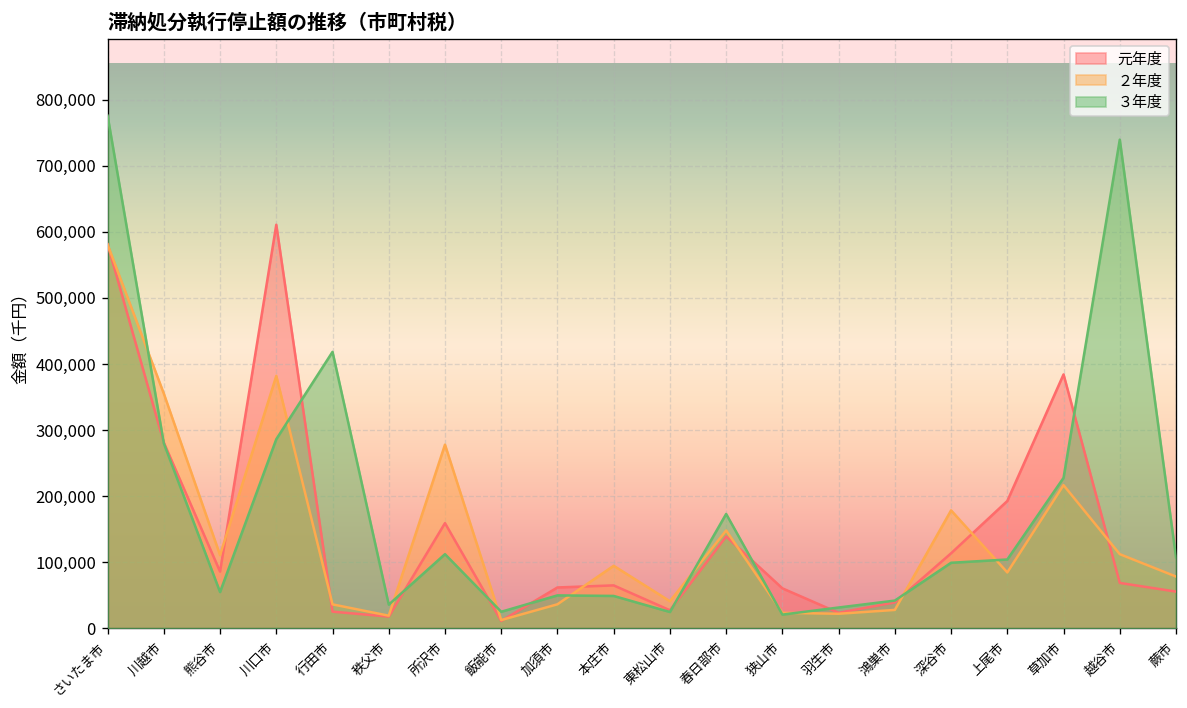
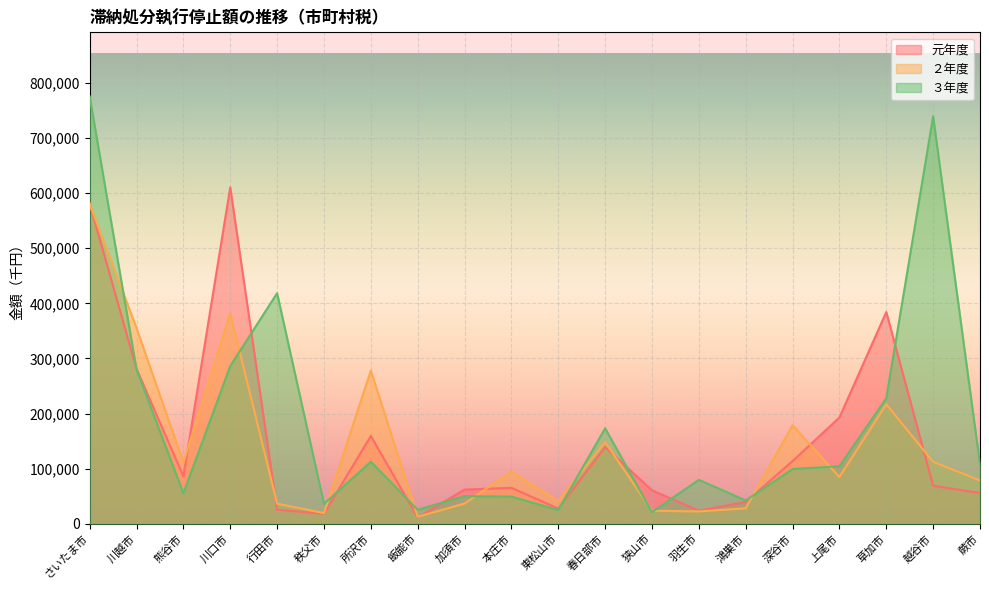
  {
    "３年度": {
      "さいたま市": "780,000",
      "熊谷市": "60,000",
      "川口市": "290,000",
      "行田市": "420,000",
      "秩父市": "40,000",
      "所沢市": "110,000",
      "飯能市": "30,000",
      "加須市": "50,000",
      "本庄市": "50,000",
      "春日部市": "170,000",
-     "羽生市": "30,000",
+     "羽生市": "80,000",
      "深谷市": "100,000",
      "上尾市": "100,000",
      "草加市": "230,000",
      "越谷市": "740,000",
      "蕨市": "110,000"
    }
  }
